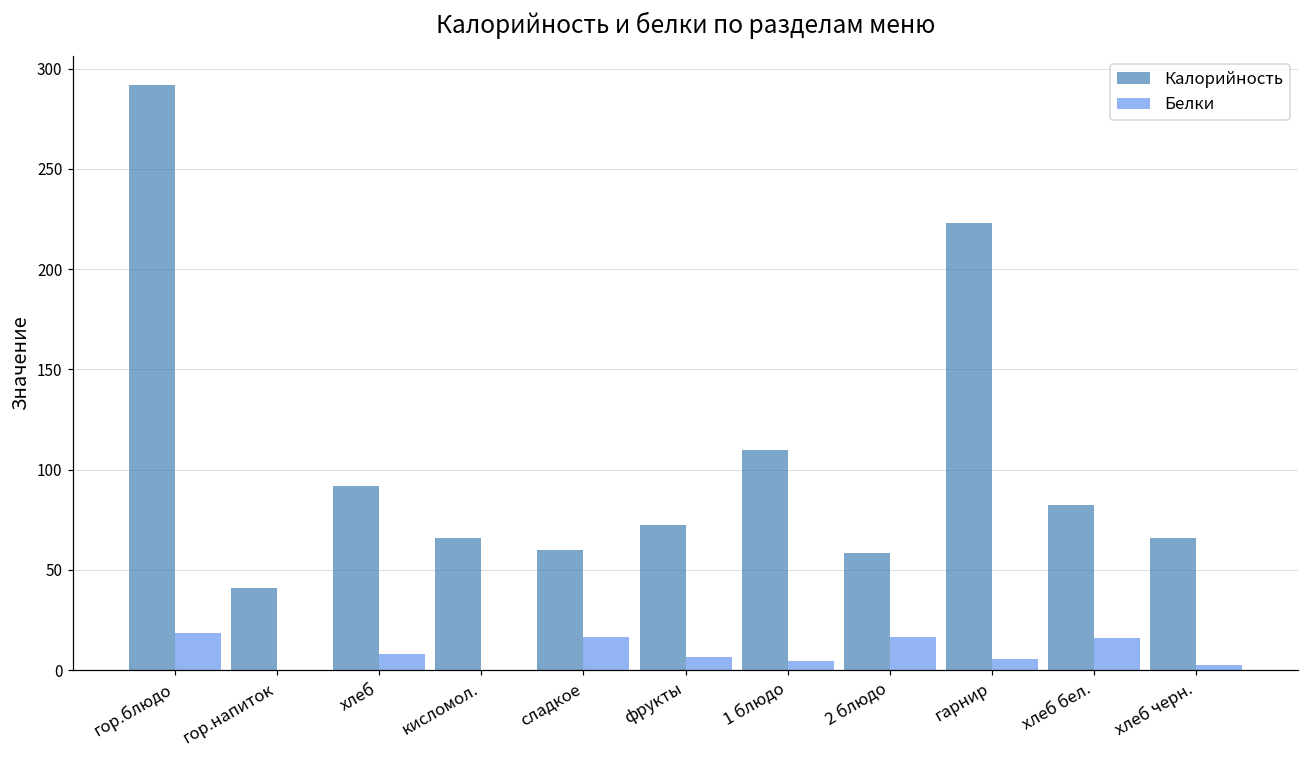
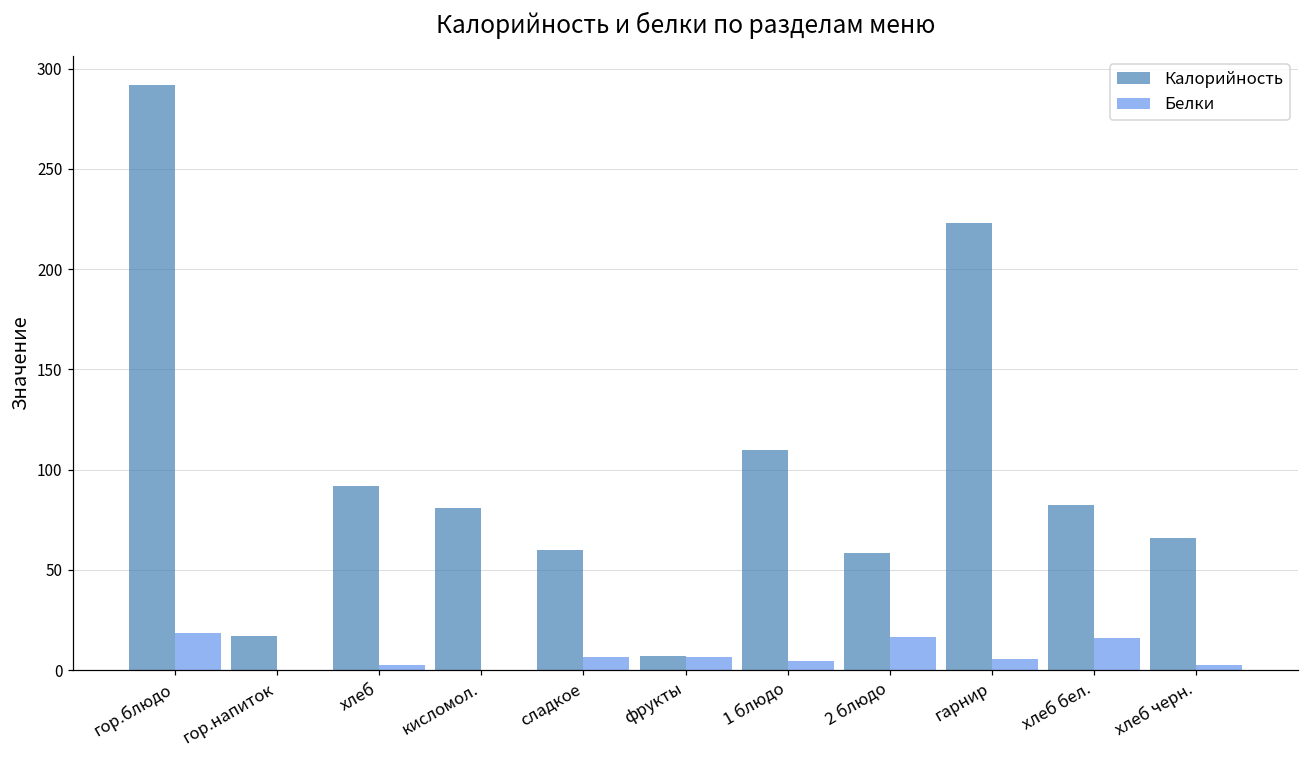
  {
    "Калорийность": {
      "гор.блюдо": 292,
-     "гор.напиток": 41,
+     "гор.напиток": 17,
      "хлеб": 92,
-     "кисломол.": 66,
+     "кисломол.": 81,
      "сладкое": 60,
-     "фрукты": 72,
+     "фрукты": 7,
      "1 блюдо": 110,
      "2 блюдо": 58,
      "гарнир": 223,
      "хлеб бел.": 82,
      "хлеб черн.": 66
    },
    "Белки": {
      "гор.блюдо": 18,
-     "хлеб": 8,
-     "сладкое": 16,
+     "хлеб": 3,
+     "сладкое": 7,
      "фрукты": 7,
      "1 блюдо": 5,
      "2 блюдо": 16,
      "гарнир": 6,
      "хлеб бел.": 16,
      "хлеб черн.": 2
    }
  }
